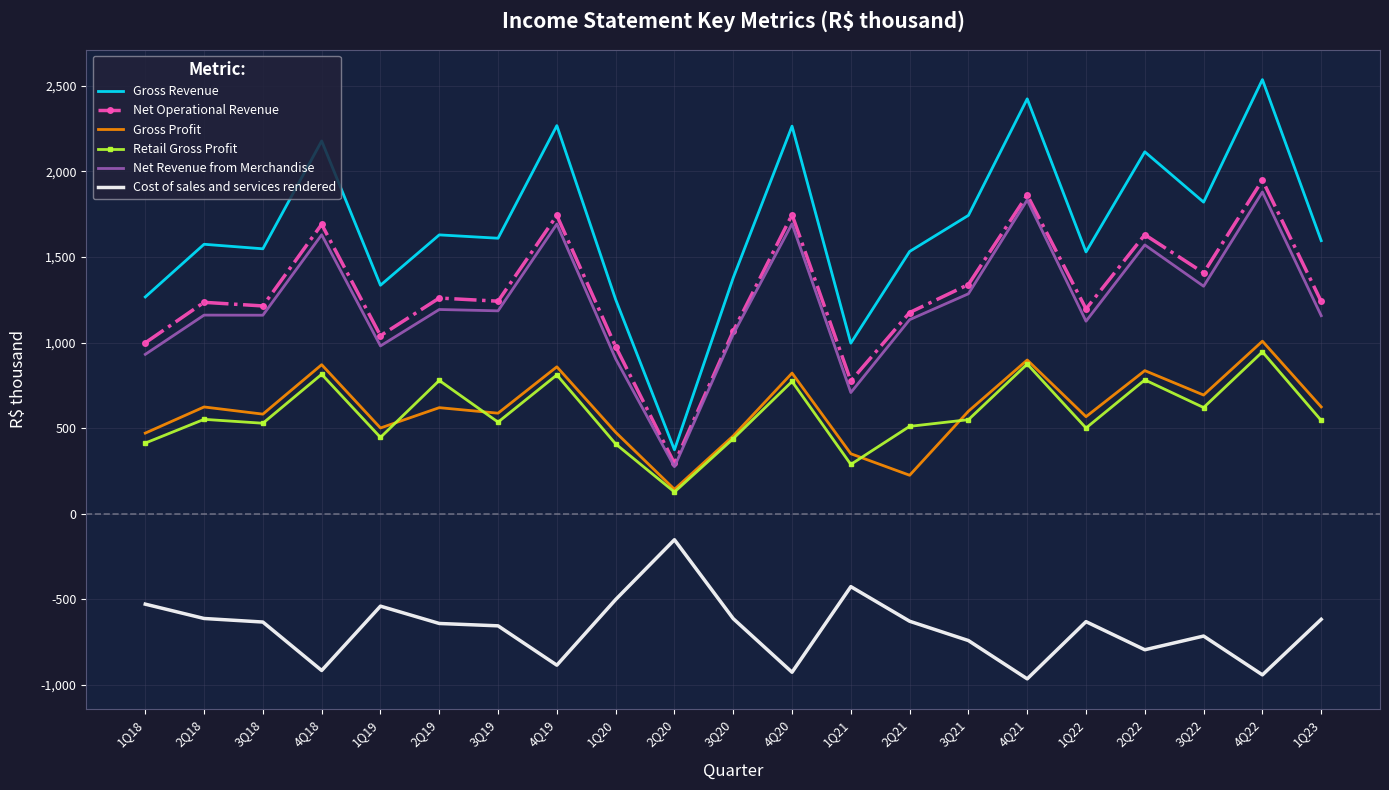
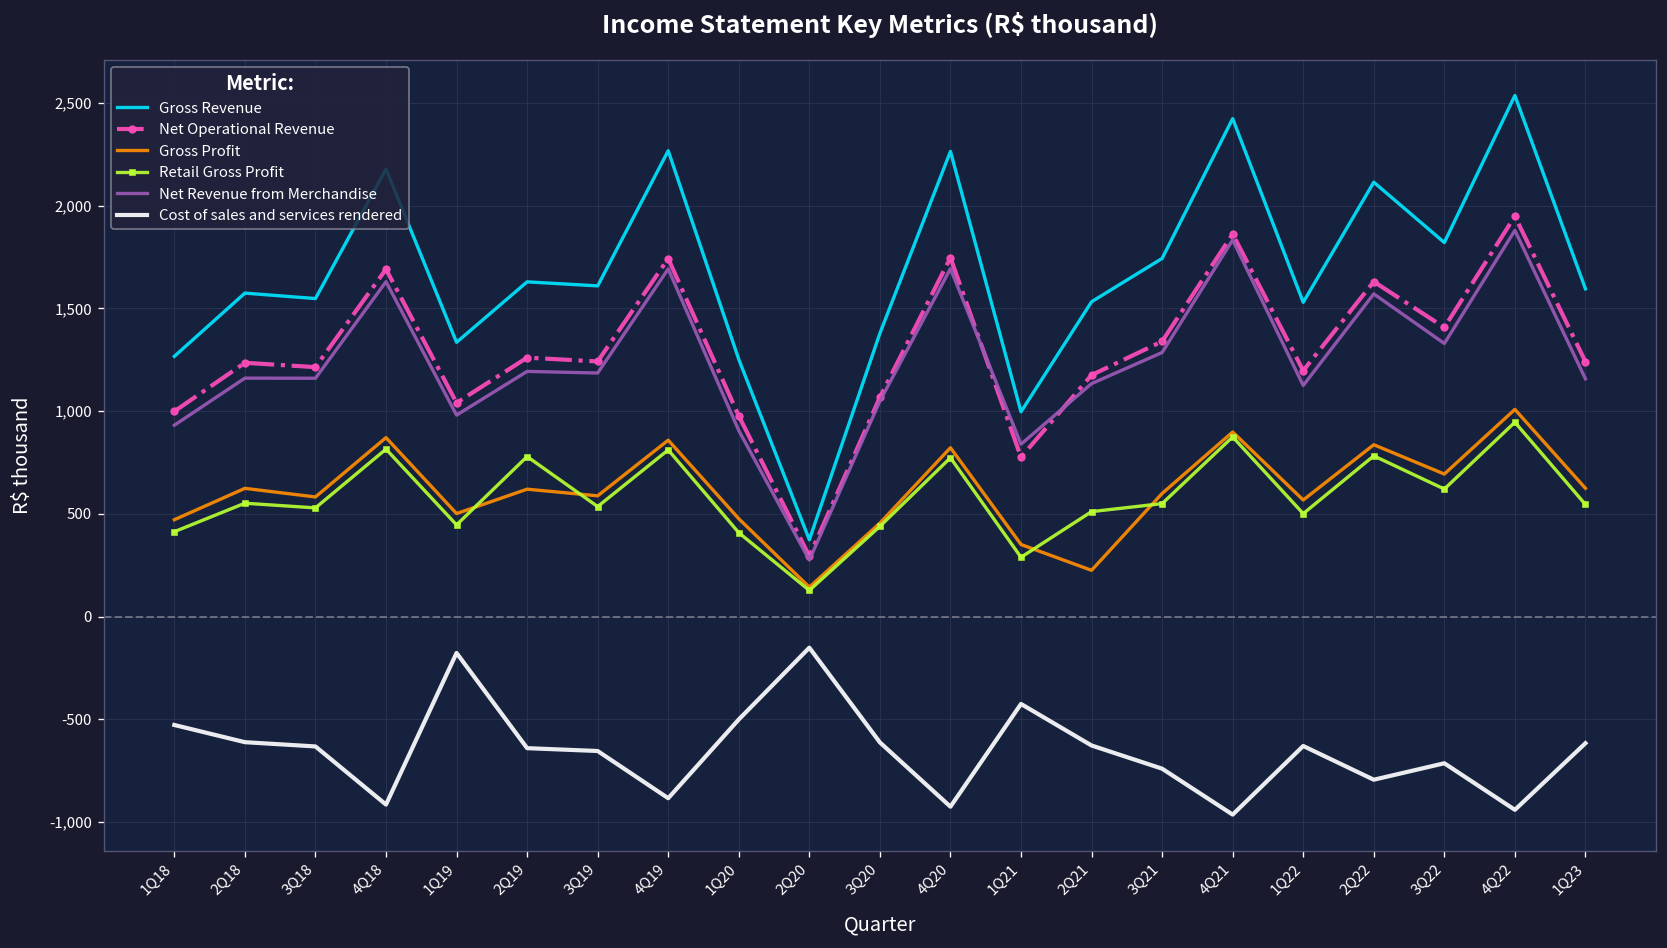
  {
    "Gross Revenue": {
      "1Q18": "1,270",
      "2Q18": "1,570",
      "3Q18": "1,550",
      "1Q19": "1,340",
      "2Q19": "1,630",
      "3Q19": "1,610",
      "4Q19": "2,270",
      "1Q20": "1,250",
      "2Q20": "370",
      "3Q20": "1,380",
      "4Q20": "2,260",
      "1Q21": "1,000",
      "2Q21": "1,530",
      "3Q21": "1,740",
      "4Q21": "2,420",
      "1Q22": "1,530",
      "2Q22": "2,110",
      "3Q22": "1,820",
      "4Q22": "2,540",
      "1Q23": "1,600"
    },
    "Net Operational Revenue": {
      "1Q18": "1,000",
      "2Q18": "1,240",
      "3Q18": "1,210",
      "4Q18": "1,690",
      "1Q19": "1,040",
      "2Q19": "1,260",
      "3Q19": "1,240",
      "4Q19": "1,740",
      "1Q20": "980",
      "2Q20": "290",
      "3Q20": "1,070",
      "4Q20": "1,750",
      "1Q21": "780",
      "2Q21": "1,180",
      "3Q21": "1,340",
      "4Q21": "1,860",
      "1Q22": "1,200",
      "2Q22": "1,630",
      "3Q22": "1,410",
      "4Q22": "1,950",
      "1Q23": "1,240"
    },
    "Gross Profit": {
      "1Q18": "470",
      "2Q18": "620",
      "3Q18": "580",
      "4Q18": "870",
      "1Q19": "500",
      "2Q19": "620",
      "3Q19": "590",
      "4Q19": "860",
      "1Q20": "480",
      "2Q20": "140",
      "3Q20": "460",
      "4Q20": "820",
      "1Q21": "350",
      "2Q21": "230",
      "3Q21": "600",
      "4Q21": "900",
      "1Q22": "570",
      "2Q22": "840",
      "3Q22": "690",
      "4Q22": "1,010",
      "1Q23": "620"
    },
    "Retail Gross Profit": {
      "1Q18": "410",
      "2Q18": "550",
      "3Q18": "530",
      "4Q18": "820",
      "1Q19": "450",
      "2Q19": "780",
      "3Q19": "540",
      "4Q19": "810",
      "1Q20": "410",
      "2Q20": "130",
      "3Q20": "440",
      "4Q20": "770",
      "1Q21": "290",
      "2Q21": "510",
      "3Q21": "550",
      "4Q21": "870",
      "1Q22": "500",
      "2Q22": "780",
      "3Q22": "620",
      "4Q22": "950",
      "1Q23": "550"
    },
    "Net Revenue from Merchandise": {
      "1Q18": "930",
      "2Q18": "1,160",
      "3Q18": "1,160",
      "4Q18": "1,630",
      "1Q19": "980",
      "2Q19": "1,190",
      "3Q19": "1,190",
      "4Q19": "1,690",
      "1Q20": "910",
      "2Q20": "280",
      "3Q20": "1,050",
      "4Q20": "1,690",
-     "1Q21": "710",
+     "1Q21": "840",
      "2Q21": "1,130",
      "3Q21": "1,290",
      "4Q21": "1,830",
      "1Q22": "1,130",
      "2Q22": "1,570",
      "3Q22": "1,330",
      "4Q22": "1,880",
      "1Q23": "1,160"
    },
    "Cost of sales and services rendered": {
      "1Q18": "-530",
      "2Q18": "-610",
      "3Q18": "-630",
      "4Q18": "-910",
-     "1Q19": "-540",
+     "1Q19": "-180",
      "2Q19": "-640",
      "3Q19": "-650",
      "4Q19": "-880",
      "1Q20": "-500",
      "2Q20": "-150",
      "3Q20": "-610",
      "4Q20": "-920",
      "1Q21": "-430",
      "2Q21": "-630",
      "3Q21": "-740",
      "4Q21": "-960",
      "1Q22": "-630",
      "2Q22": "-790",
      "3Q22": "-710",
      "4Q22": "-940",
      "1Q23": "-620"
    }
  }
